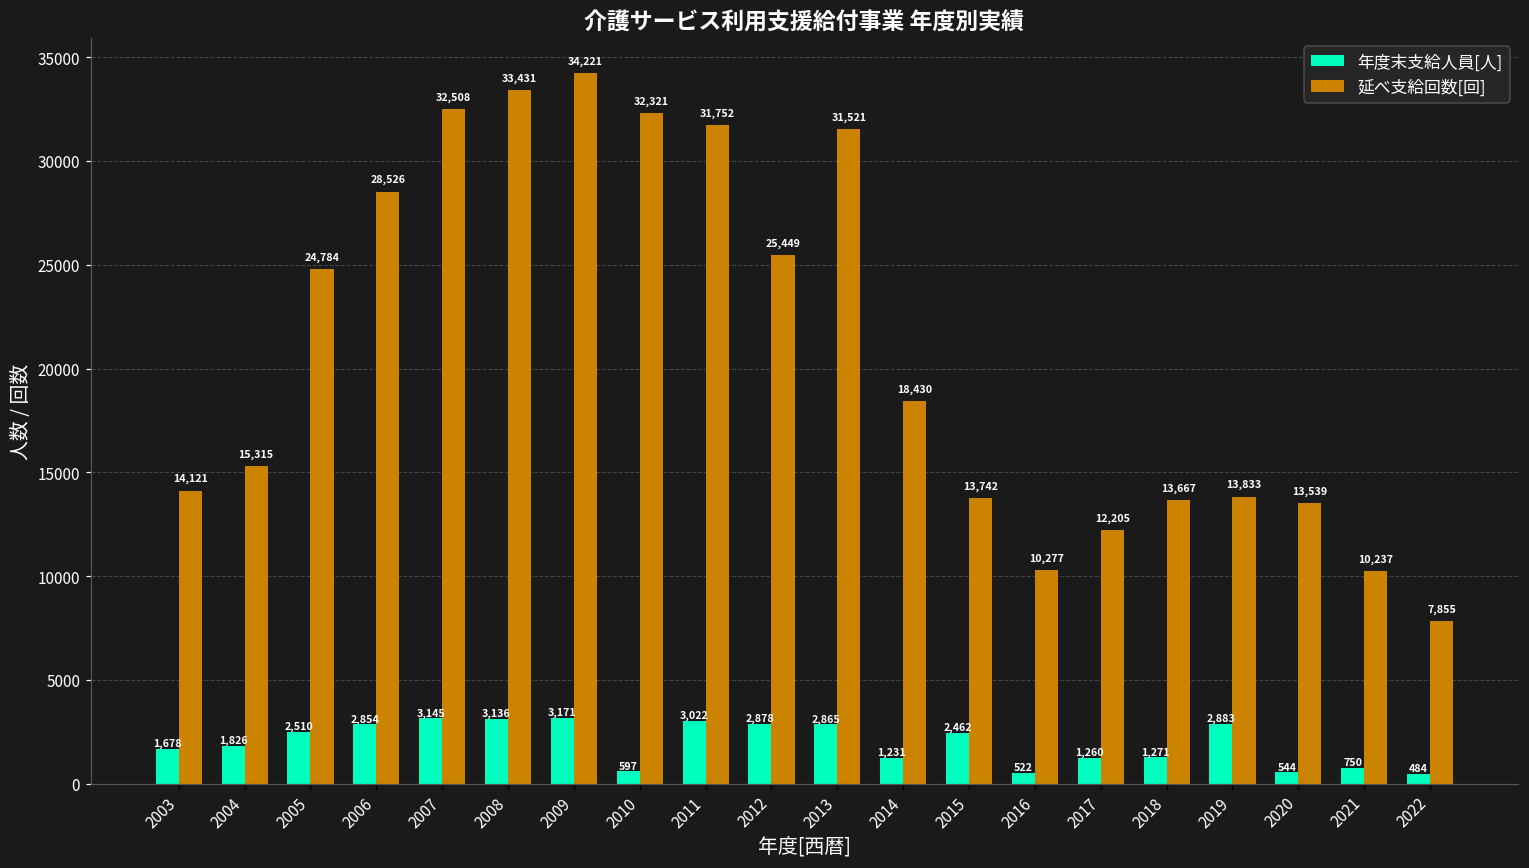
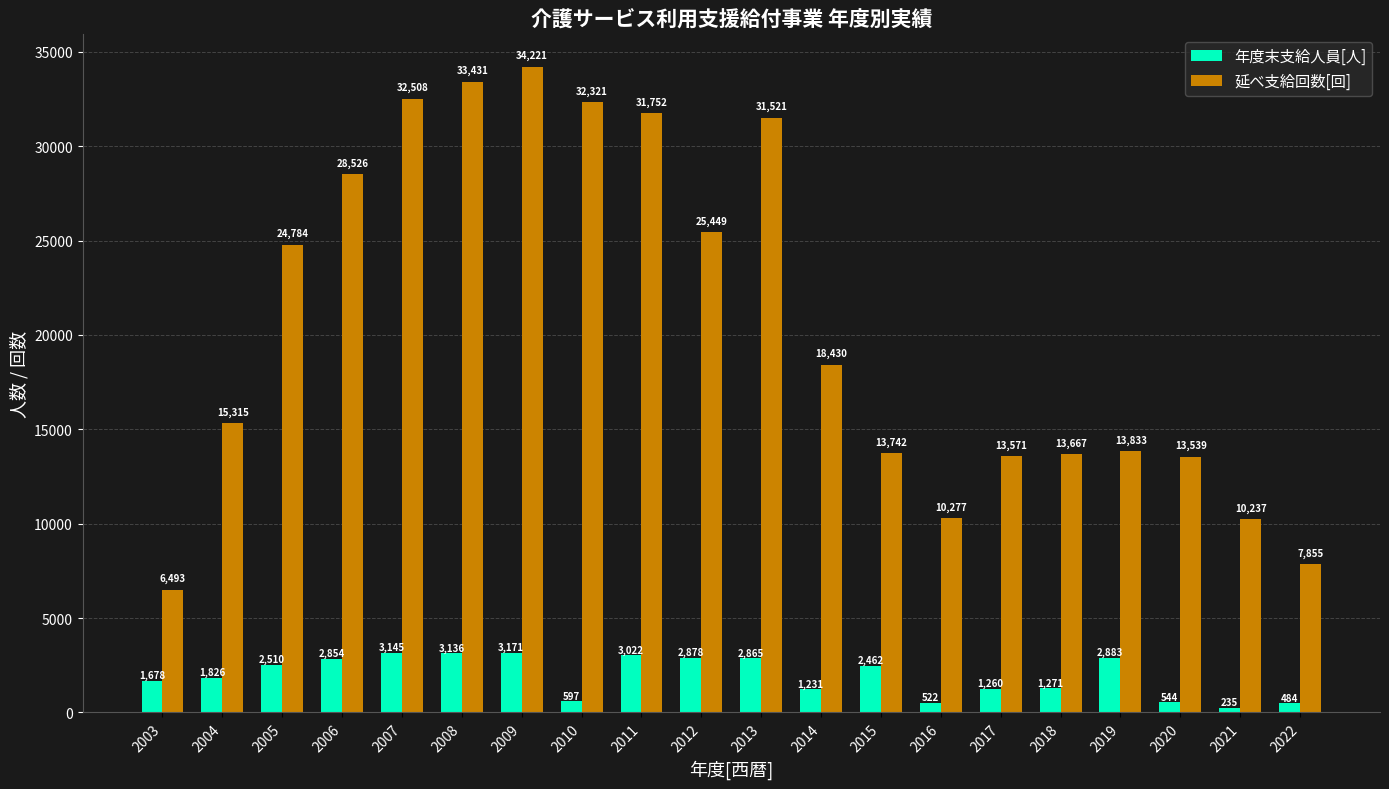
  {
    "年度末支給人員[人]": {
      "2003": "1,678",
      "2004": "1,826",
      "2005": "2,510",
      "2006": "2,854",
      "2007": "3,145",
      "2008": "3,136",
      "2009": "3,171",
      "2010": "597",
      "2011": "3,022",
      "2012": "2,878",
      "2013": "2,865",
      "2014": "1,231",
      "2015": "2,462",
      "2016": "522",
      "2017": "1,260",
      "2018": "1,271",
      "2019": "2,883",
      "2020": "544",
-     "2021": "750",
+     "2021": "235",
      "2022": "484"
    },
    "延べ支給回数[回]": {
-     "2003": "14,121",
+     "2003": "6,493",
      "2004": "15,315",
      "2005": "24,784",
      "2006": "28,526",
      "2007": "32,508",
      "2008": "33,431",
      "2009": "34,221",
      "2010": "32,321",
      "2011": "31,752",
      "2012": "25,449",
      "2013": "31,521",
      "2014": "18,430",
      "2015": "13,742",
      "2016": "10,277",
-     "2017": "12,205",
+     "2017": "13,571",
      "2018": "13,667",
      "2019": "13,833",
      "2020": "13,539",
      "2021": "10,237",
      "2022": "7,855"
    }
  }
